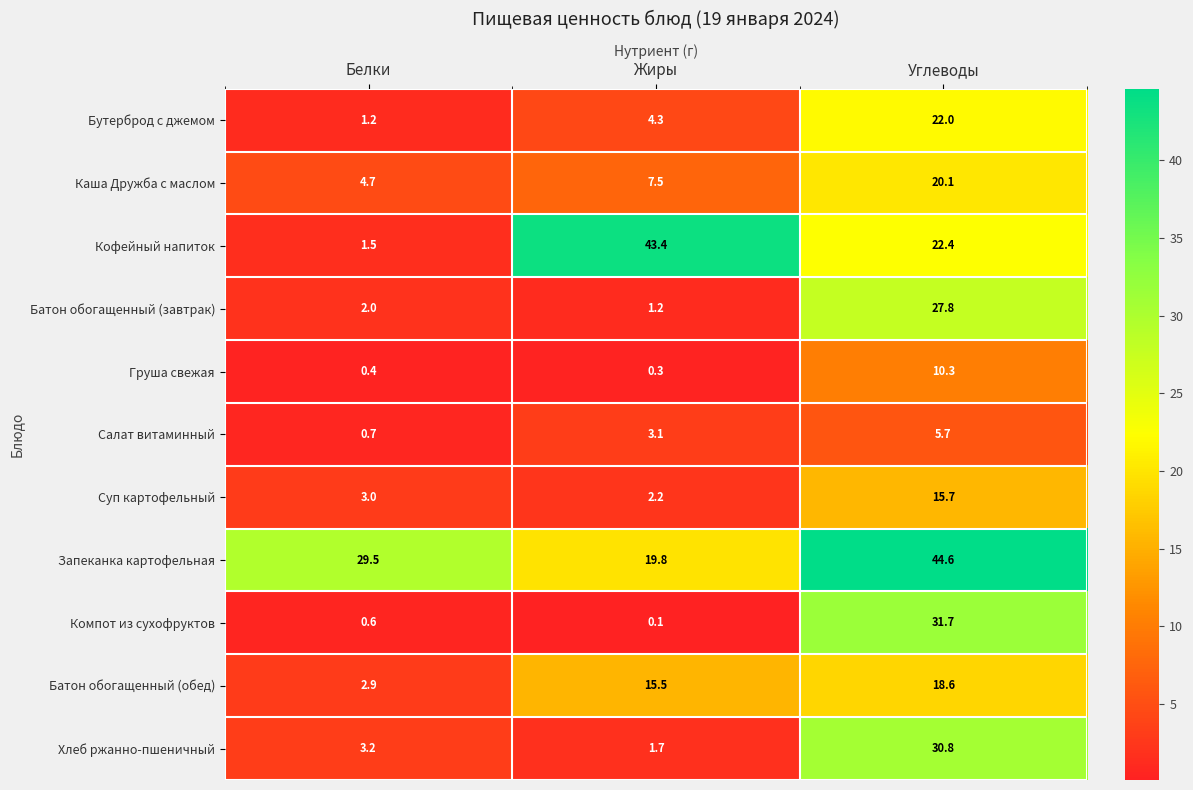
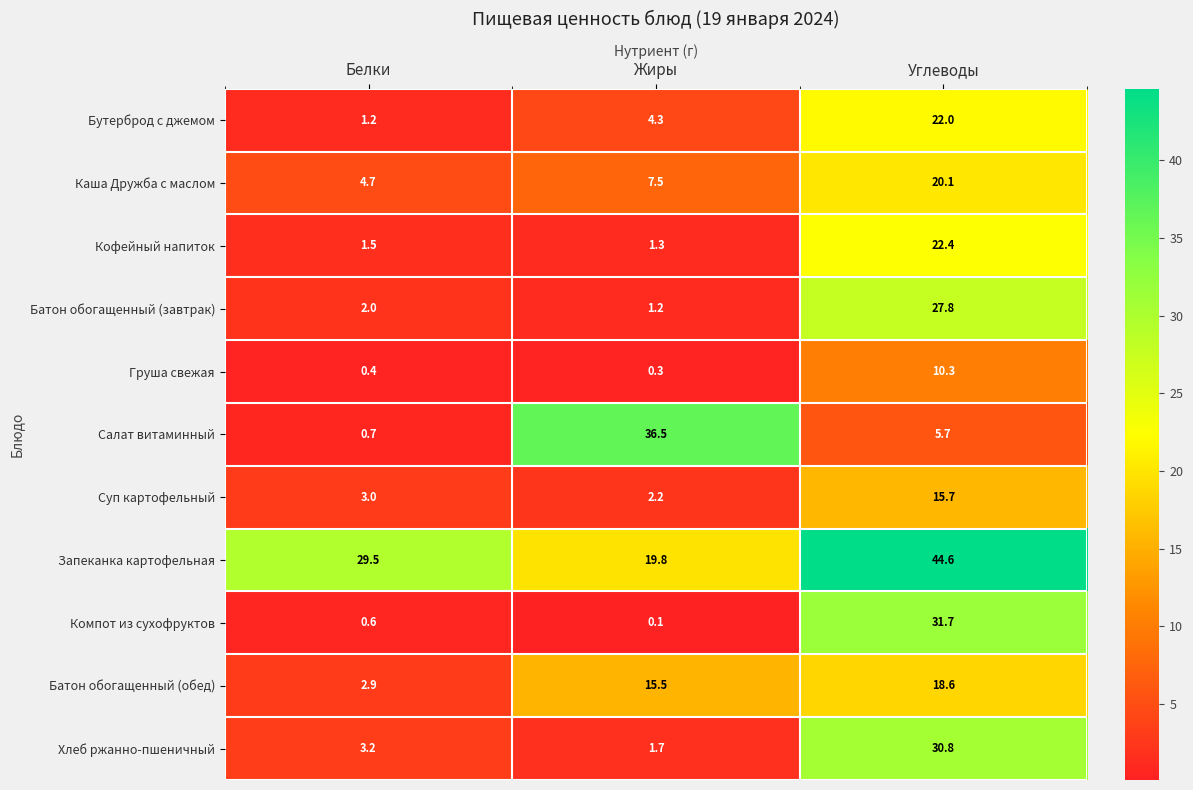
  {
    "Бутерброд с джемом": {
      "Белки": 1.2,
      "Жиры": 4.3,
      "Углеводы": 22.0
    },
    "Каша Дружба с маслом": {
      "Белки": 4.7,
      "Жиры": 7.5,
      "Углеводы": 20.1
    },
    "Кофейный напиток": {
      "Белки": 1.5,
-     "Жиры": 43.4,
+     "Жиры": 1.3,
      "Углеводы": 22.4
    },
    "Батон обогащенный (завтрак)": {
      "Белки": 2.0,
      "Жиры": 1.2,
      "Углеводы": 27.8
    },
    "Груша свежая": {
      "Белки": 0.4,
      "Жиры": 0.3,
      "Углеводы": 10.3
    },
    "Салат витаминный": {
      "Белки": 0.7,
-     "Жиры": 3.1,
+     "Жиры": 36.5,
      "Углеводы": 5.7
    },
    "Суп картофельный": {
      "Белки": 3.0,
      "Жиры": 2.2,
      "Углеводы": 15.7
    },
    "Запеканка картофельная": {
      "Белки": 29.5,
      "Жиры": 19.8,
      "Углеводы": 44.6
    },
    "Компот из сухофруктов": {
      "Белки": 0.6,
      "Жиры": 0.1,
      "Углеводы": 31.7
    },
    "Батон обогащенный (обед)": {
      "Белки": 2.9,
      "Жиры": 15.5,
      "Углеводы": 18.6
    },
    "Хлеб ржанно-пшеничный": {
      "Белки": 3.2,
      "Жиры": 1.7,
      "Углеводы": 30.8
    }
  }
